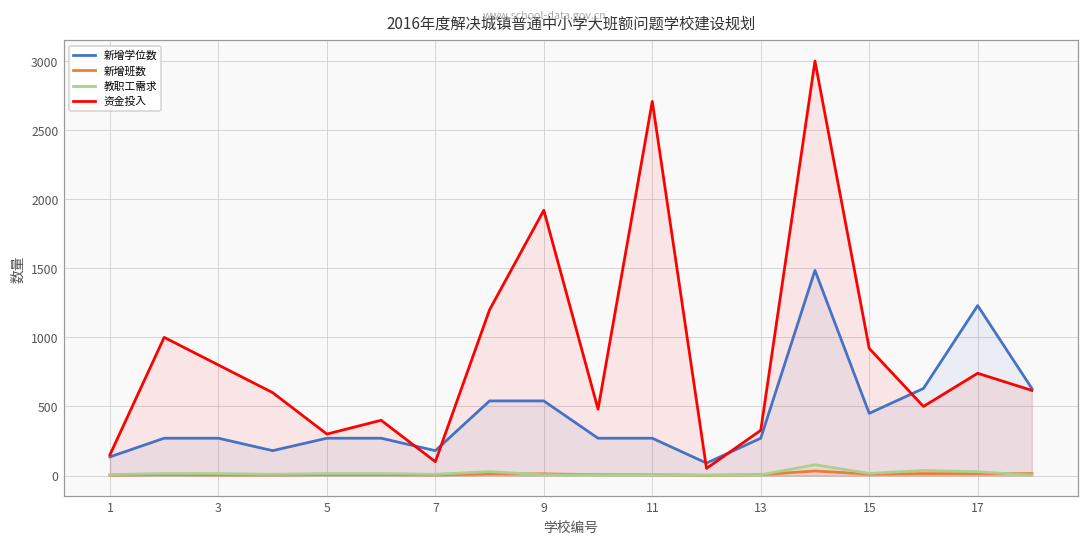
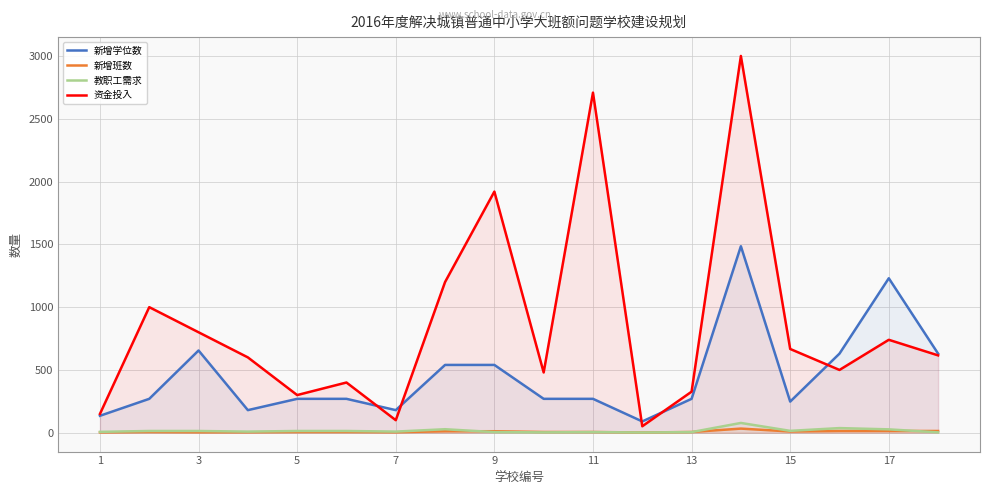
  {
    "新增学位数": {
-     "3": 270,
+     "3": 660,
      "5": 270,
      "7": 180,
      "9": 540,
      "11": 270,
      "13": 270,
-     "15": 450,
+     "15": 250,
      "17": 1230
    },
    "资金投入": {
      "3": 800,
      "5": 300,
      "7": 100,
      "9": 1920,
      "11": 2710,
      "13": 330,
-     "15": 920,
+     "15": 670,
      "17": 740
    }
  }
